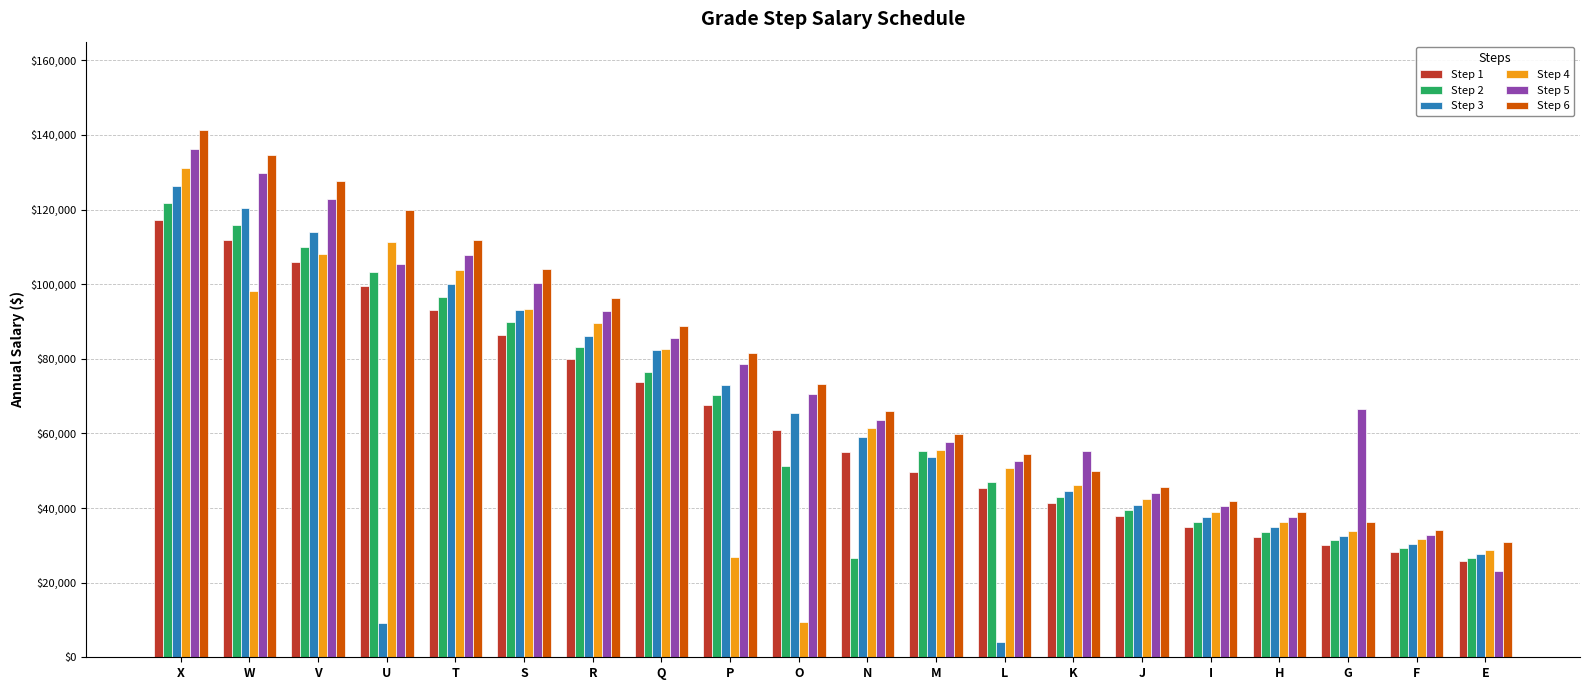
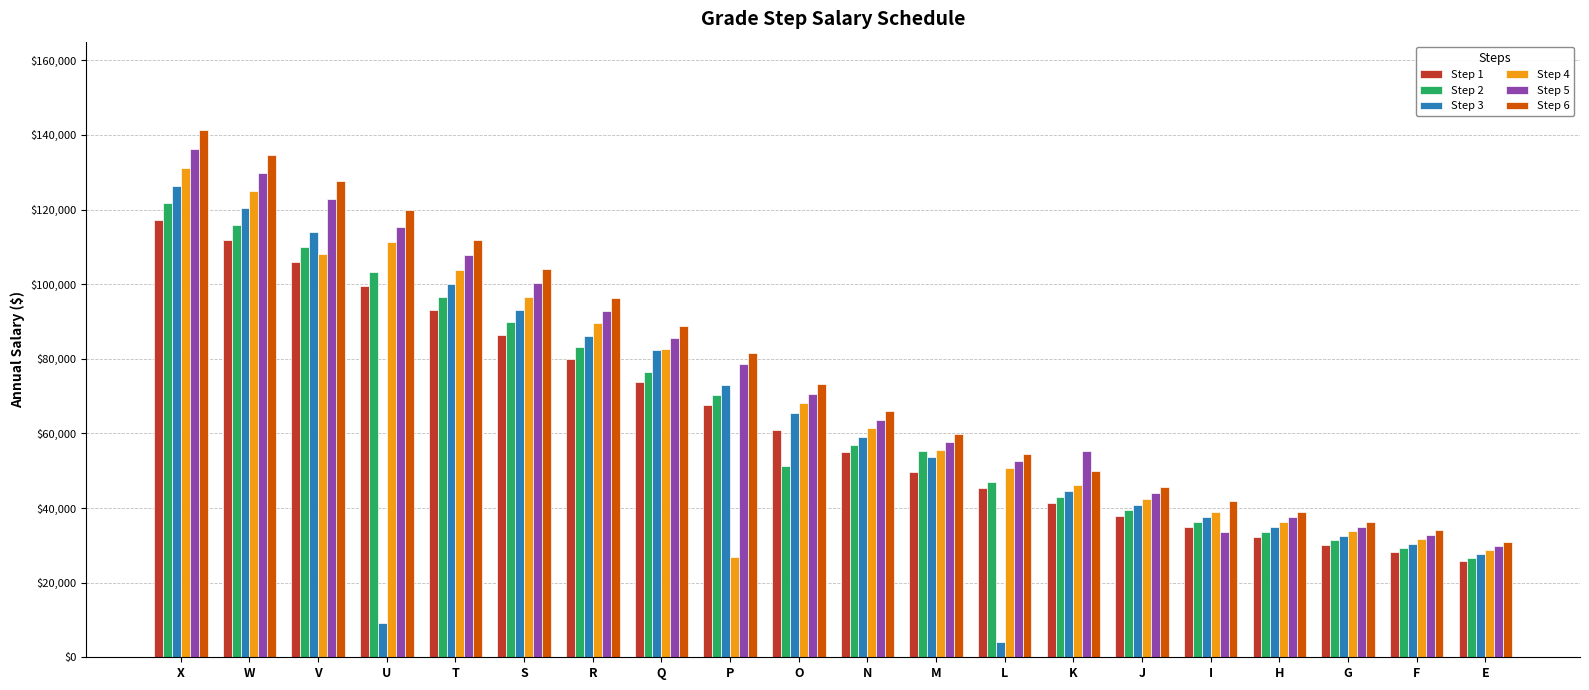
  {
    "Step 2": {
      "X": "$122,000",
      "W": "$116,000",
      "V": "$110,000",
      "U": "$103,000",
      "T": "$96,000",
      "S": "$90,000",
      "R": "$83,000",
      "Q": "$77,000",
      "P": "$70,000",
      "O": "$51,000",
-     "N": "$27,000",
+     "N": "$57,000",
      "M": "$55,000",
      "L": "$47,000",
      "K": "$43,000",
      "J": "$39,000",
      "I": "$36,000",
      "H": "$34,000",
      "G": "$31,000",
      "F": "$29,000",
      "E": "$27,000"
    },
    "Step 3": {
      "X": "$126,000",
      "W": "$120,000",
      "V": "$114,000",
      "U": "$9,000",
      "T": "$100,000",
      "S": "$93,000",
      "R": "$86,000",
      "Q": "$82,000",
      "P": "$73,000",
      "O": "$66,000",
      "N": "$59,000",
      "M": "$54,000",
      "L": "$4,000",
      "K": "$45,000",
      "J": "$41,000",
      "I": "$38,000",
      "H": "$35,000",
      "G": "$32,000",
      "F": "$30,000",
      "E": "$28,000"
    },
    "Step 4": {
      "X": "$131,000",
-     "W": "$98,000",
+     "W": "$125,000",
      "V": "$108,000",
      "U": "$111,000",
      "T": "$104,000",
-     "S": "$93,000",
+     "S": "$97,000",
      "R": "$90,000",
      "Q": "$82,000",
      "P": "$27,000",
-     "O": "$9,000",
+     "O": "$68,000",
      "N": "$61,000",
      "M": "$56,000",
      "L": "$51,000",
      "K": "$46,000",
      "J": "$42,000",
      "I": "$39,000",
      "H": "$36,000",
      "G": "$34,000",
      "F": "$32,000",
      "E": "$29,000"
    },
    "Step 5": {
      "X": "$136,000",
      "W": "$130,000",
      "V": "$123,000",
-     "U": "$105,000",
+     "U": "$115,000",
      "T": "$108,000",
      "S": "$100,000",
      "R": "$93,000",
      "Q": "$86,000",
      "P": "$79,000",
      "O": "$71,000",
      "N": "$64,000",
      "M": "$58,000",
      "L": "$53,000",
      "K": "$55,000",
      "J": "$44,000",
-     "I": "$40,000",
+     "I": "$34,000",
      "H": "$38,000",
-     "G": "$67,000",
+     "G": "$35,000",
      "F": "$33,000",
-     "E": "$23,000"
+     "E": "$30,000"
    }
  }
